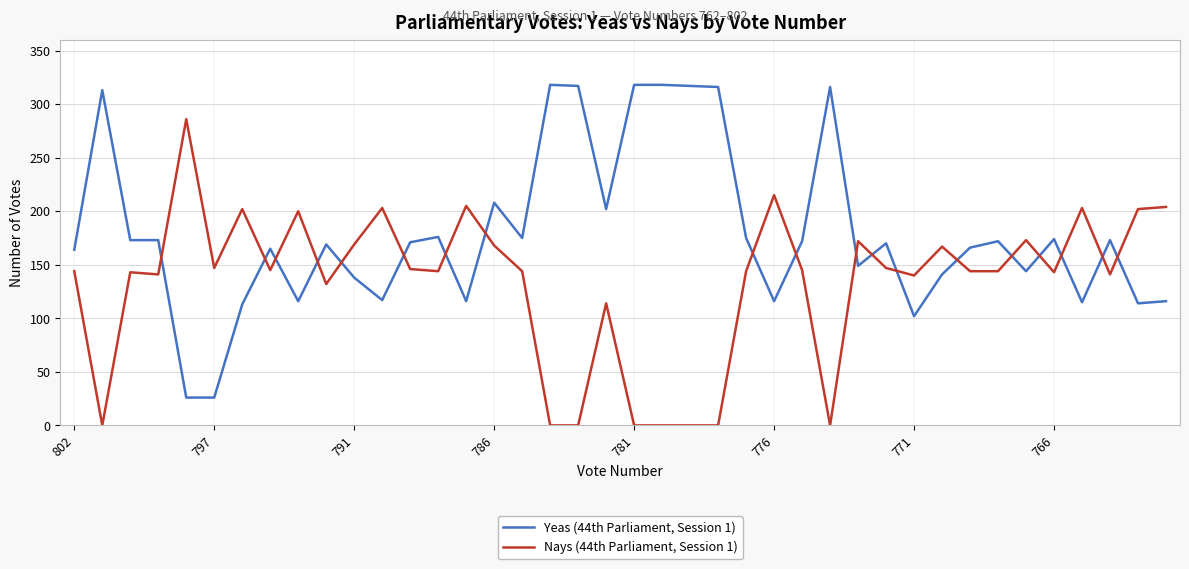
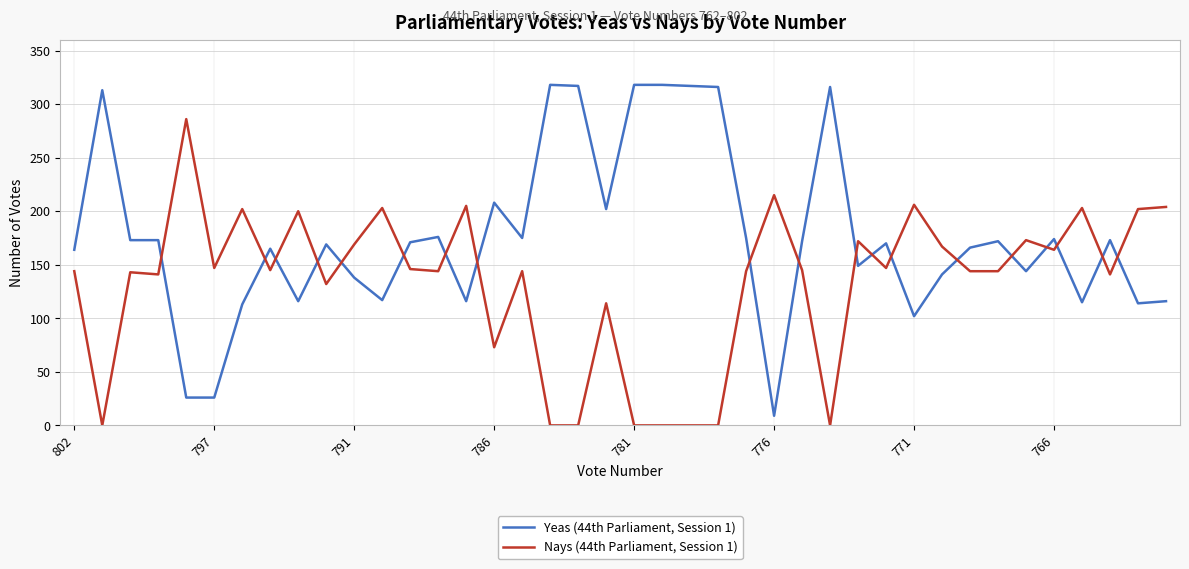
  {
    "Yeas (44th Parliament, Session 1)": {
      "802": 164,
      "797": 26,
      "791": 138,
      "786": 208,
      "781": 318,
-     "776": 116,
+     "776": 9,
      "771": 102,
      "766": 174
    },
    "Nays (44th Parliament, Session 1)": {
      "802": 144,
      "797": 147,
      "791": 169,
-     "786": 168,
+     "786": 73,
      "781": 0,
      "776": 215,
-     "771": 140,
-     "766": 143
+     "771": 206,
+     "766": 164
    }
  }
